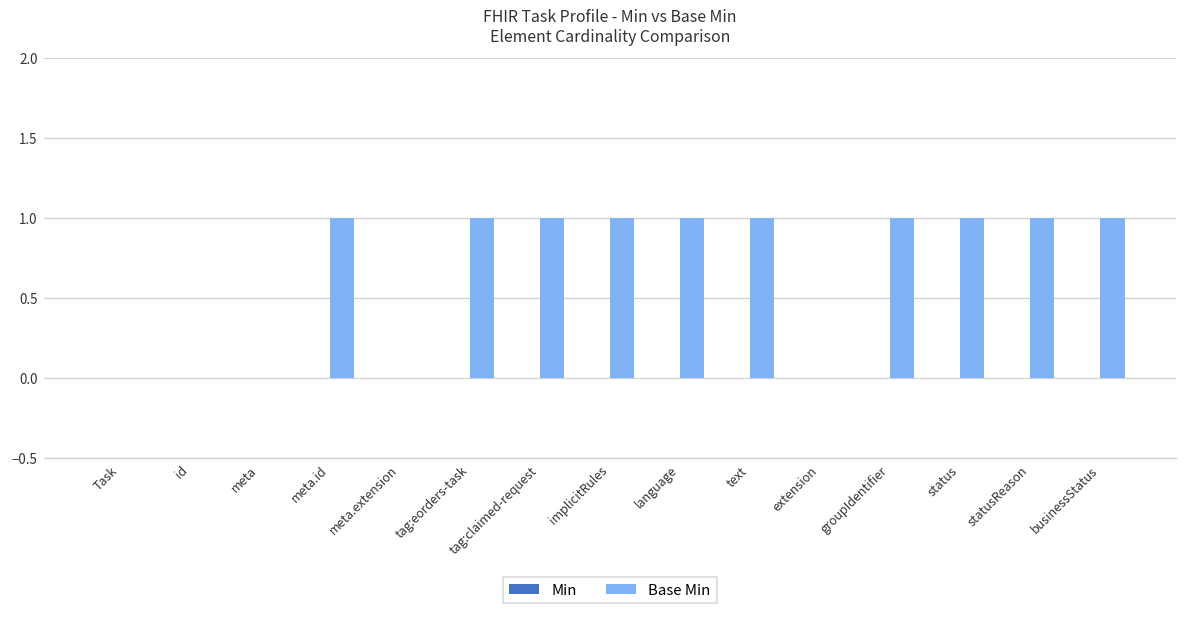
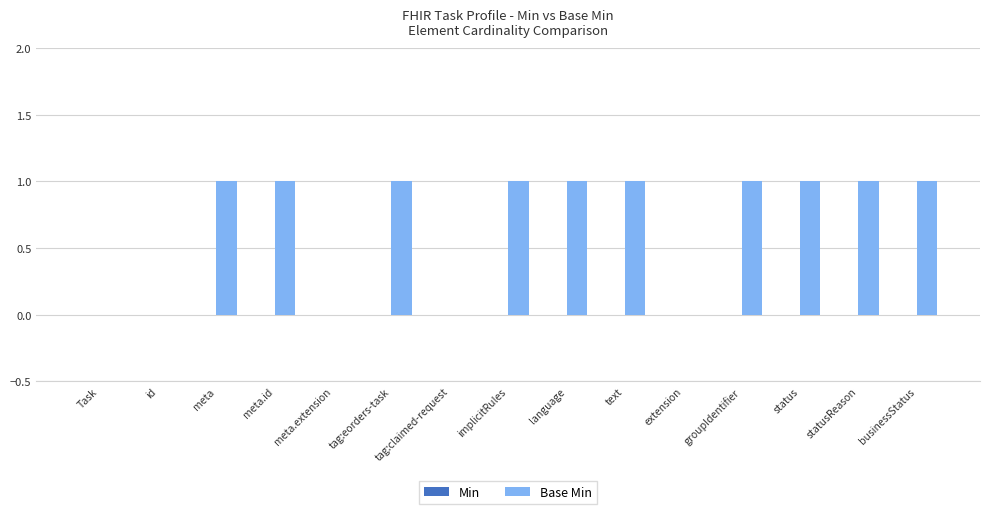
  {
    "Min": {
      "Task": 0,
      "id": 0,
      "meta": 0,
      "meta.id": 0,
      "meta.extension": 0,
      "tag:eorders-task": 0,
      "tag:claimed-request": 0,
      "implicitRules": 0,
      "language": 0,
      "text": 0,
      "extension": 0,
      "groupIdentifier": 0,
      "status": 0,
      "statusReason": 0,
      "businessStatus": 0
    },
    "Base Min": {
      "Task": 0,
      "id": 0,
-     "meta": 0,
+     "meta": 1,
      "meta.id": 1,
      "meta.extension": 0,
      "tag:eorders-task": 1,
-     "tag:claimed-request": 1,
+     "tag:claimed-request": 0,
      "implicitRules": 1,
      "language": 1,
      "text": 1,
      "extension": 0,
      "groupIdentifier": 1,
      "status": 1,
      "statusReason": 1,
      "businessStatus": 1
    }
  }
